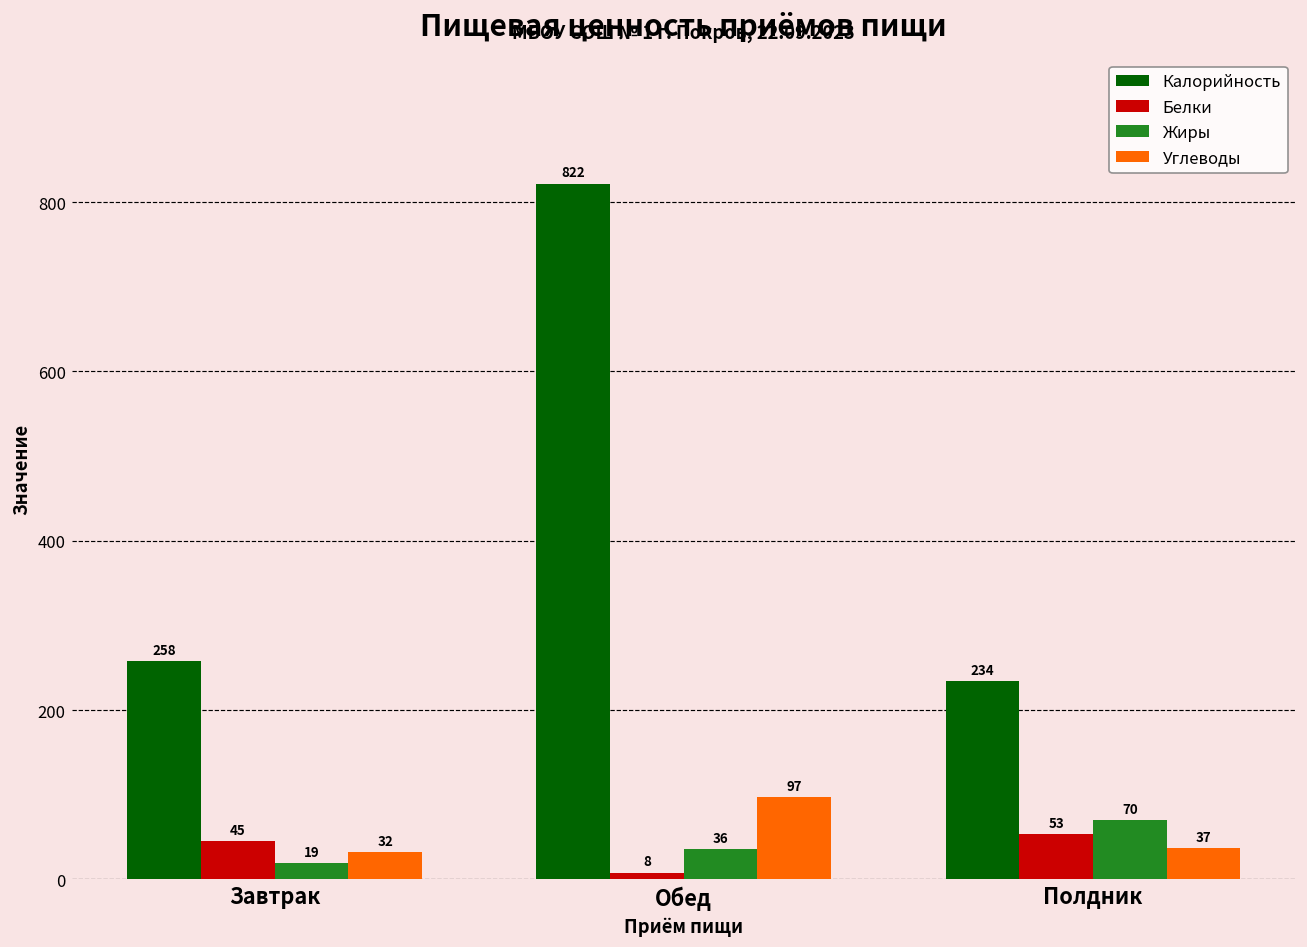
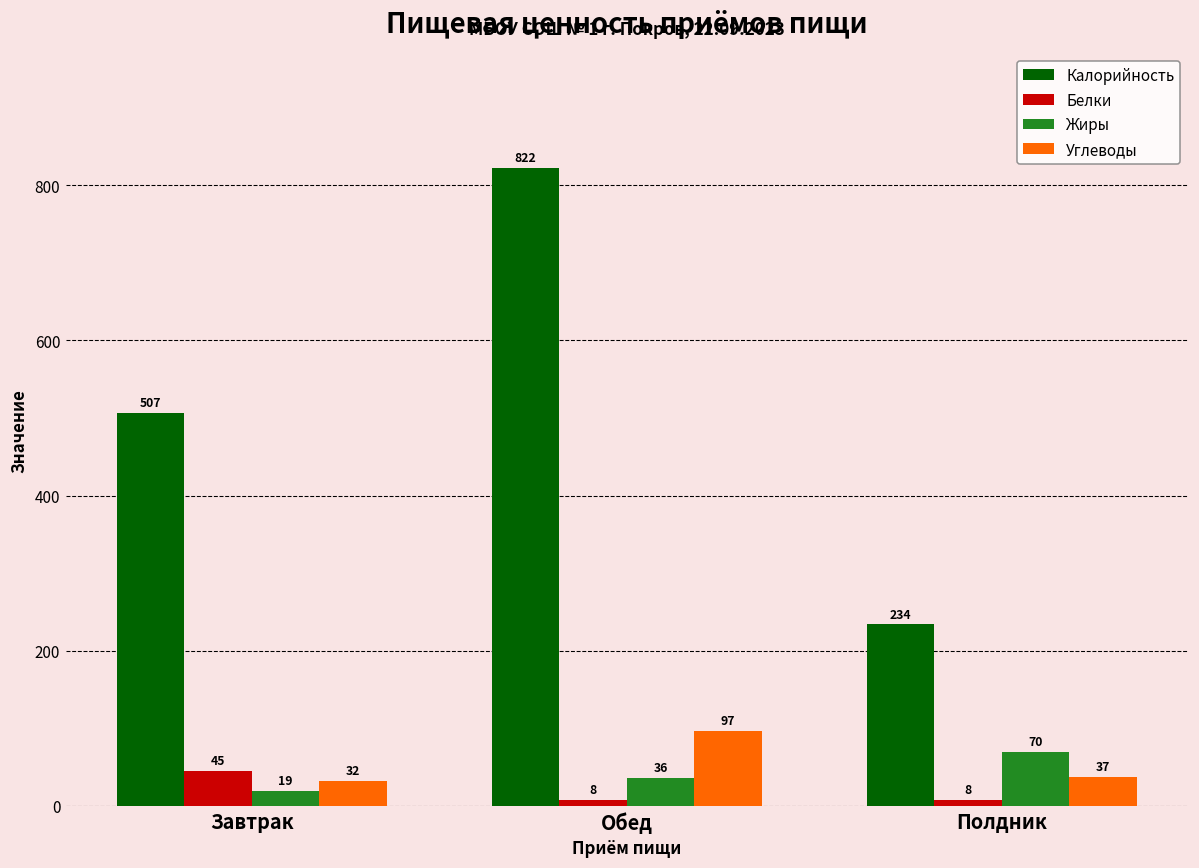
  {
    "Калорийность": {
-     "Завтрак": 258,
+     "Завтрак": 507,
      "Обед": 822,
      "Полдник": 234
    },
    "Белки": {
      "Завтрак": 45,
      "Обед": 8,
-     "Полдник": 53
+     "Полдник": 8
    },
    "Жиры": {
      "Завтрак": 19,
      "Обед": 36,
      "Полдник": 70
    },
    "Углеводы": {
      "Завтрак": 32,
      "Обед": 97,
      "Полдник": 37
    }
  }
